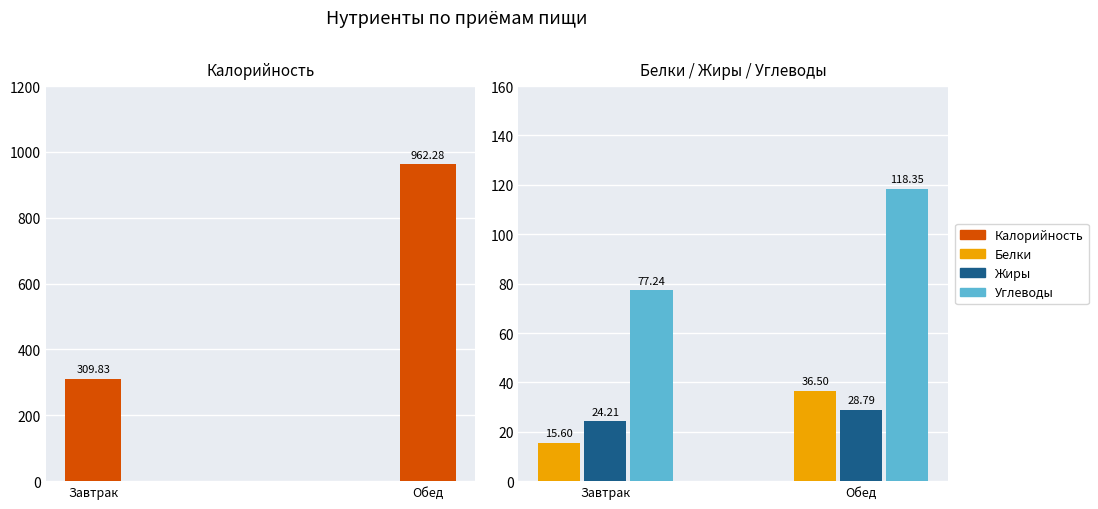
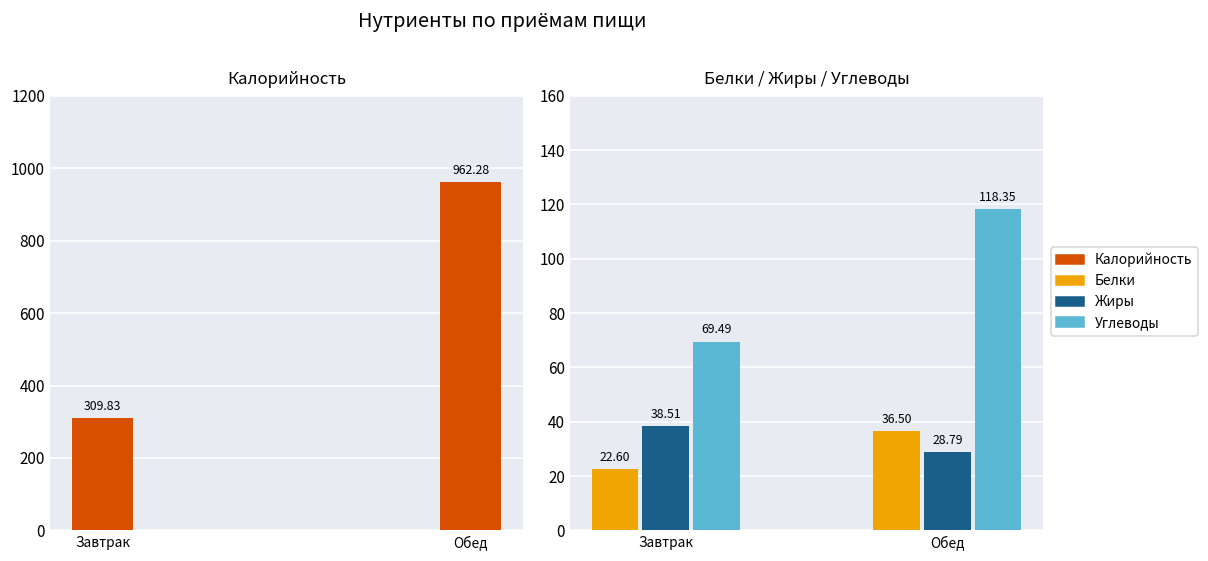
  {
    "Калорийность": {
      "Завтрак": 309.83,
      "Обед": 962.28
    },
    "Белки / Жиры / Углеводы": {
      "Белки": {
-       "Завтрак": 15.60,
+       "Завтрак": 22.60,
        "Обед": 36.50
      },
      "Жиры": {
-       "Завтрак": 24.21,
+       "Завтрак": 38.51,
        "Обед": 28.79
      },
      "Углеводы": {
-       "Завтрак": 77.24,
+       "Завтрак": 69.49,
        "Обед": 118.35
      }
    }
  }
